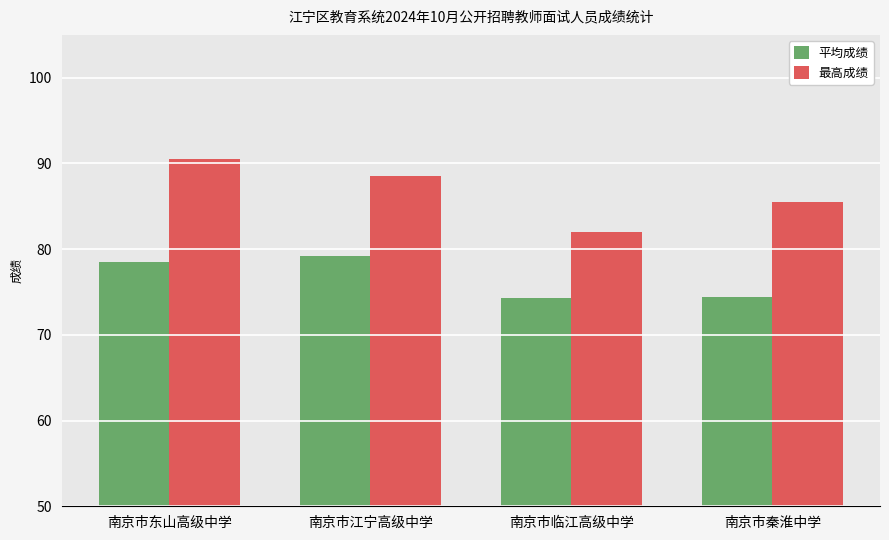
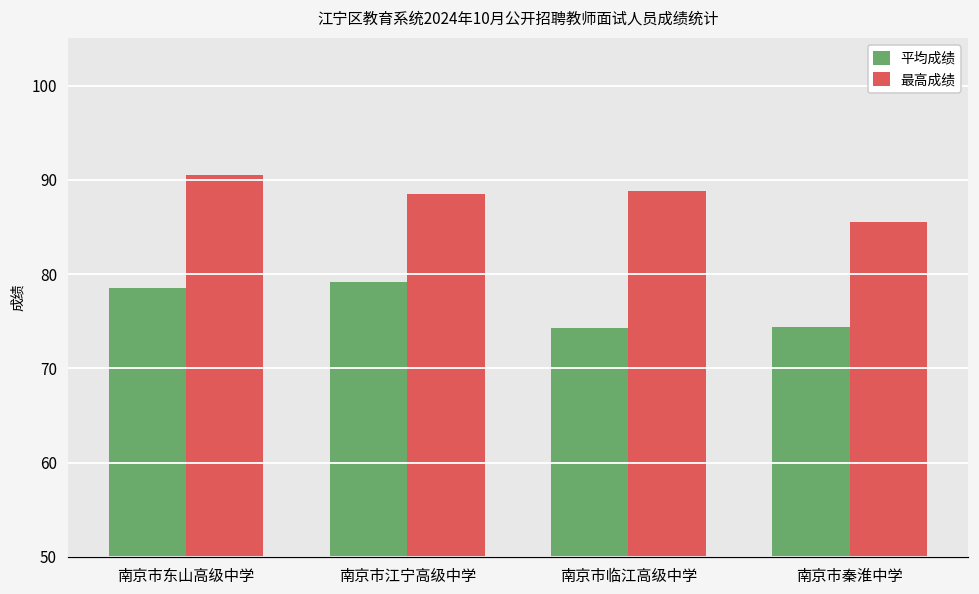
  {
    "平均成绩": {
      "南京市东山高级中学": 79,
      "南京市江宁高级中学": 79,
      "南京市临江高级中学": 74,
      "南京市秦淮中学": 74
    },
    "最高成绩": {
      "南京市东山高级中学": 91,
      "南京市江宁高级中学": 89,
-     "南京市临江高级中学": 82,
+     "南京市临江高级中学": 89,
      "南京市秦淮中学": 86
    }
  }
